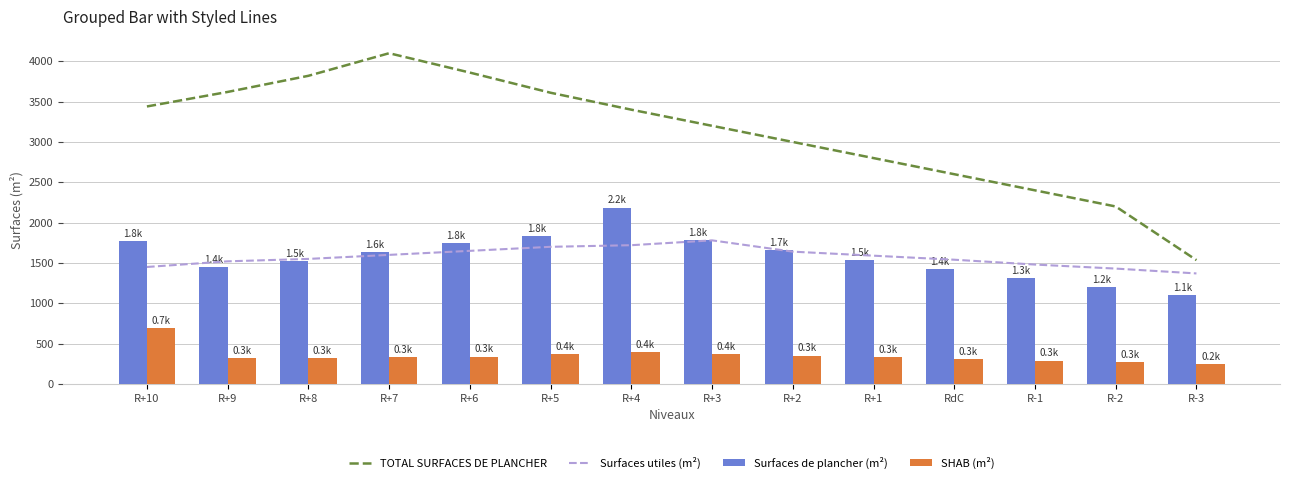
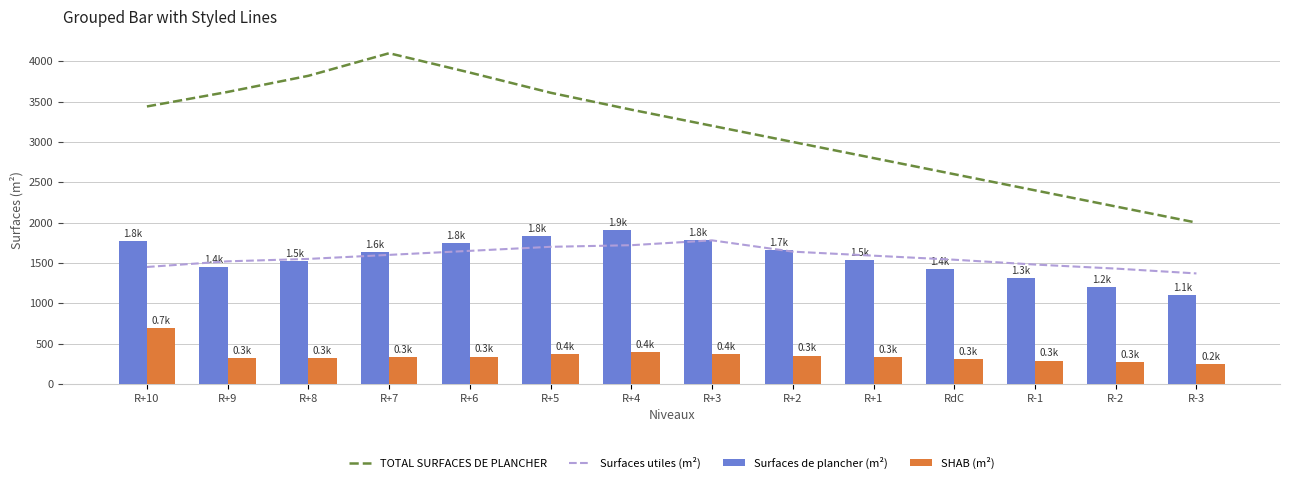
  {
    "Surfaces de plancher (m²)": {
      "R+10": "1.8k",
      "R+9": "1.4k",
      "R+8": "1.5k",
      "R+7": "1.6k",
      "R+6": "1.8k",
      "R+5": "1.8k",
-     "R+4": "2.2k",
+     "R+4": "1.9k",
      "R+3": "1.8k",
      "R+2": "1.7k",
      "R+1": "1.5k",
      "RdC": "1.4k",
      "R-1": "1.3k",
      "R-2": "1.2k",
      "R-3": "1.1k"
    },
    "TOTAL SURFACES DE PLANCHER": {
      "R+10": "3400",
      "R+9": "3600",
      "R+8": "3800",
      "R+7": "4100",
      "R+6": "3900",
      "R+5": "3600",
      "R+4": "3400",
      "R+3": "3200",
      "R+2": "3000",
      "R+1": "2800",
      "RdC": "2600",
      "R-1": "2400",
      "R-2": "2200",
-     "R-3": "1500"
+     "R-3": "2000"
    },
    "Surfaces utiles (m²)": {
      "R+10": "1500",
      "R+9": "1500",
      "R+6": "1700",
      "R+5": "1700",
      "R+4": "1700",
      "R+2": "1600",
      "R+1": "1600",
      "RdC": "1500",
      "R-1": "1500",
      "R-2": "1400",
      "R-3": "1400"
    },
    "SHAB (m²)": {
      "R+10": "0.7k",
      "R+9": "0.3k",
      "R+8": "0.3k",
      "R+7": "0.3k",
      "R+6": "0.3k",
      "R+5": "0.4k",
      "R+4": "0.4k",
      "R+3": "0.4k",
      "R+2": "0.3k",
      "R+1": "0.3k",
      "RdC": "0.3k",
      "R-1": "0.3k",
      "R-2": "0.3k",
      "R-3": "0.2k"
    }
  }
